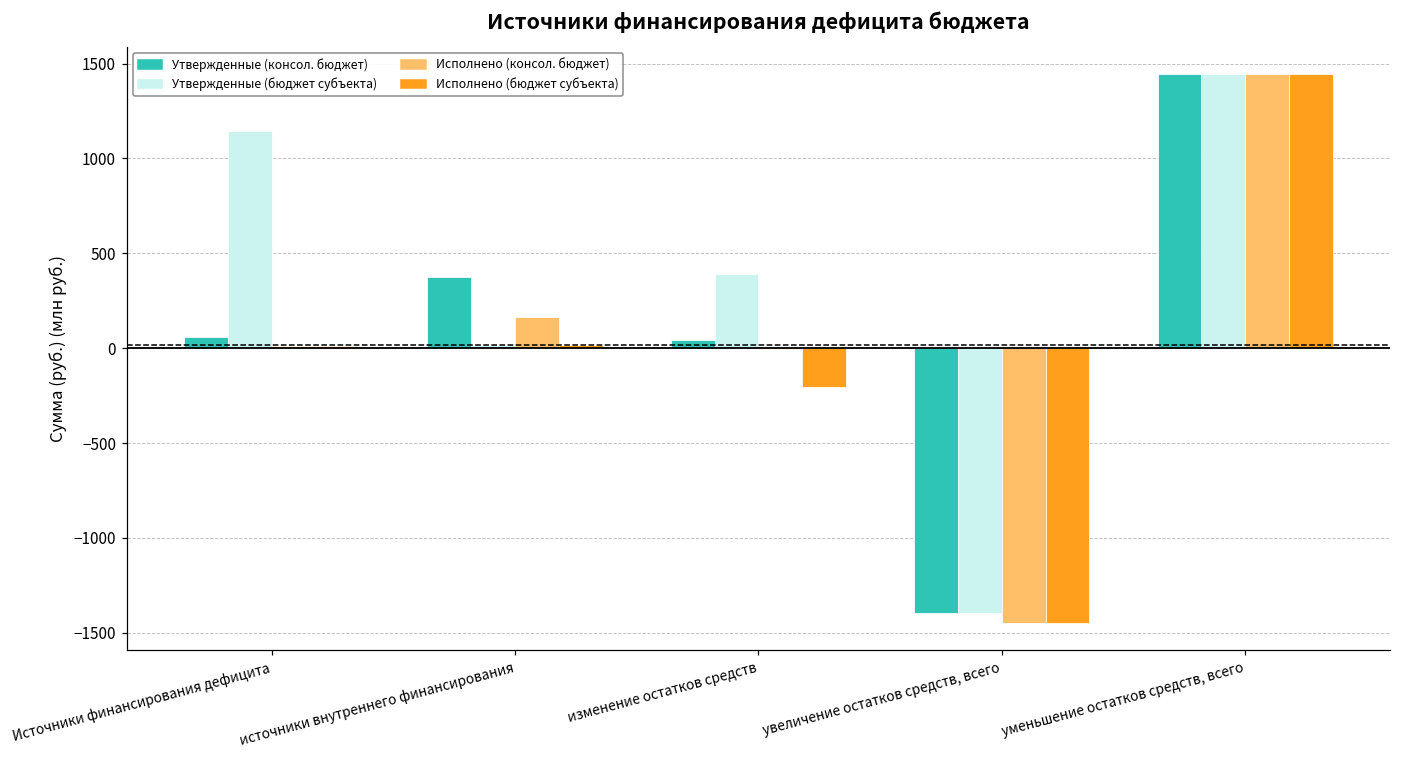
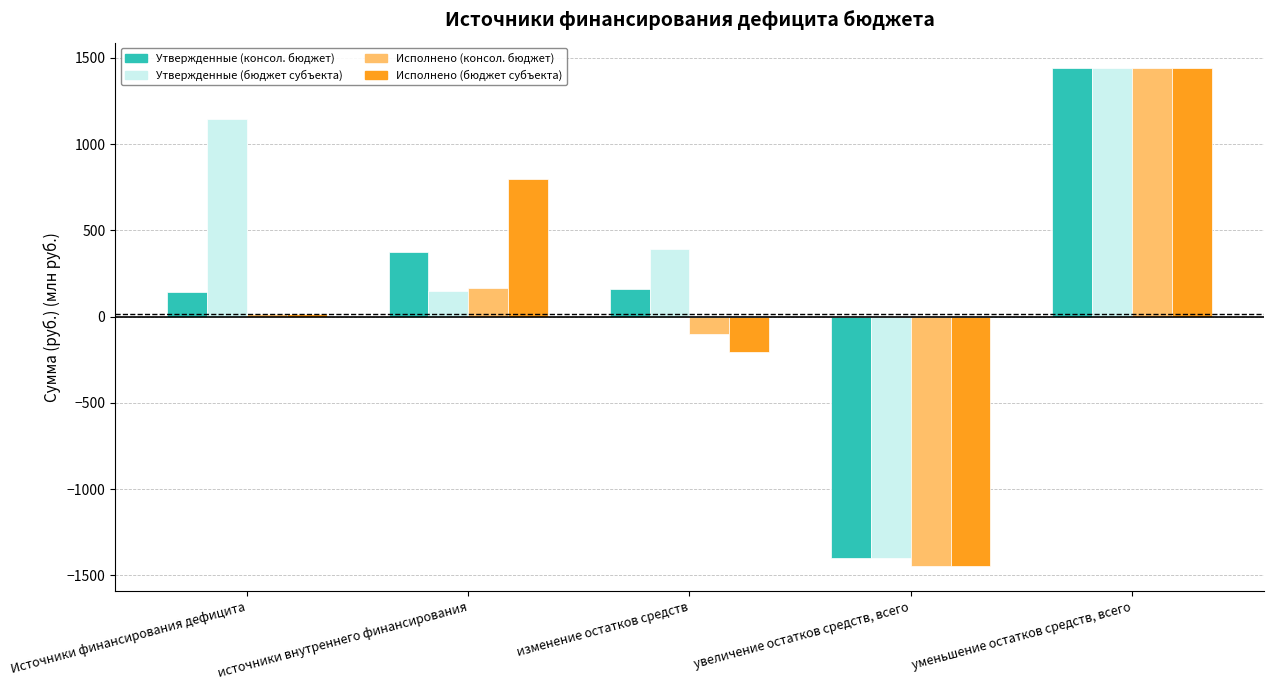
  {
    "Утвержденные (консол. бюджет)": {
-     "Источники финансирования дефицита": 60,
+     "Источники финансирования дефицита": 140,
      "источники внутреннего финансирования": 370,
-     "изменение остатков средств": 40,
+     "изменение остатков средств": 160,
      "увеличение остатков средств, всего": -1400,
      "уменьшение остатков средств, всего": 1440
    },
    "Утвержденные (бюджет субъекта)": {
      "Источники финансирования дефицита": 1150,
-     "источники внутреннего финансирования": 20,
+     "источники внутреннего финансирования": 150,
      "изменение остатков средств": 390,
      "увеличение остатков средств, всего": -1400,
      "уменьшение остатков средств, всего": 1440
    },
    "Исполнено (консол. бюджет)": {
      "источники внутреннего финансирования": 160,
-     "изменение остатков средств": 0,
+     "изменение остатков средств": -100,
      "увеличение остатков средств, всего": -1450,
      "уменьшение остатков средств, всего": 1440
    },
    "Исполнено (бюджет субъекта)": {
-     "источники внутреннего финансирования": 20,
+     "источники внутреннего финансирования": 800,
      "изменение остатков средств": -210,
      "увеличение остатков средств, всего": -1450,
      "уменьшение остатков средств, всего": 1440
    }
  }
